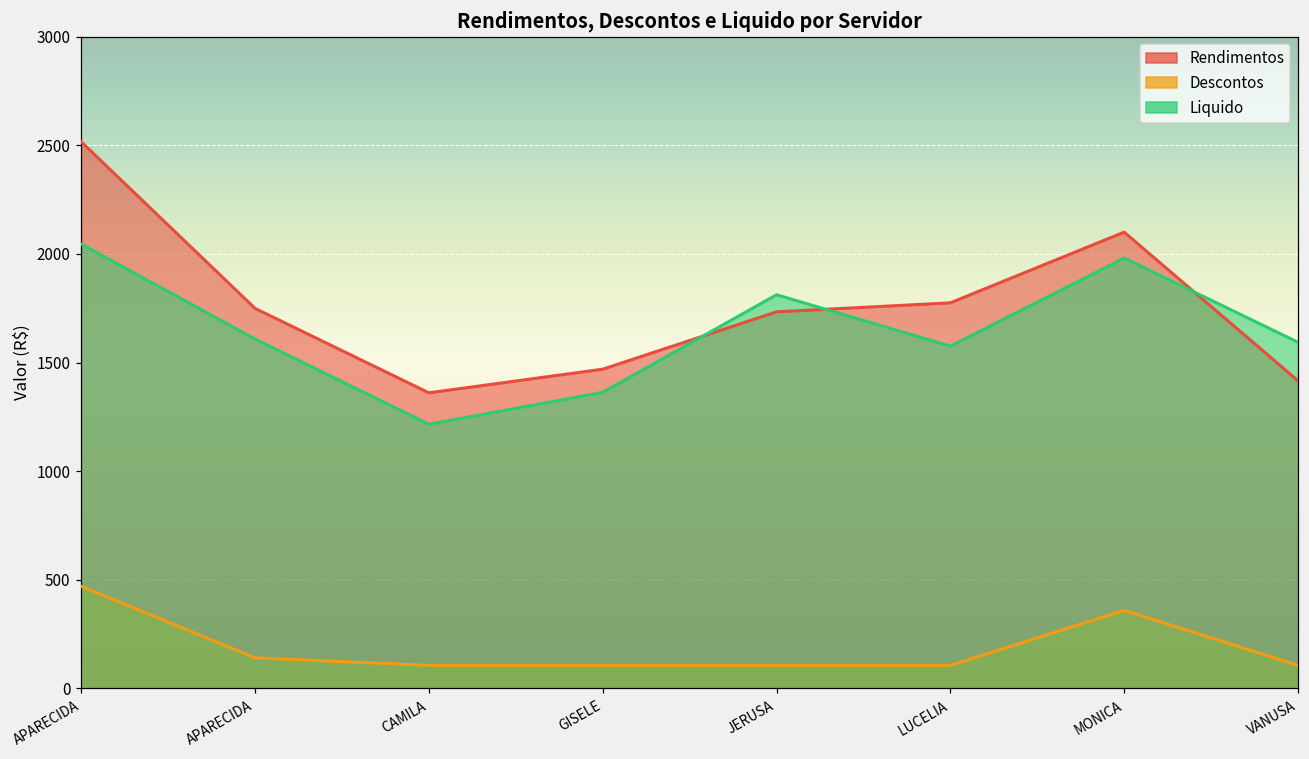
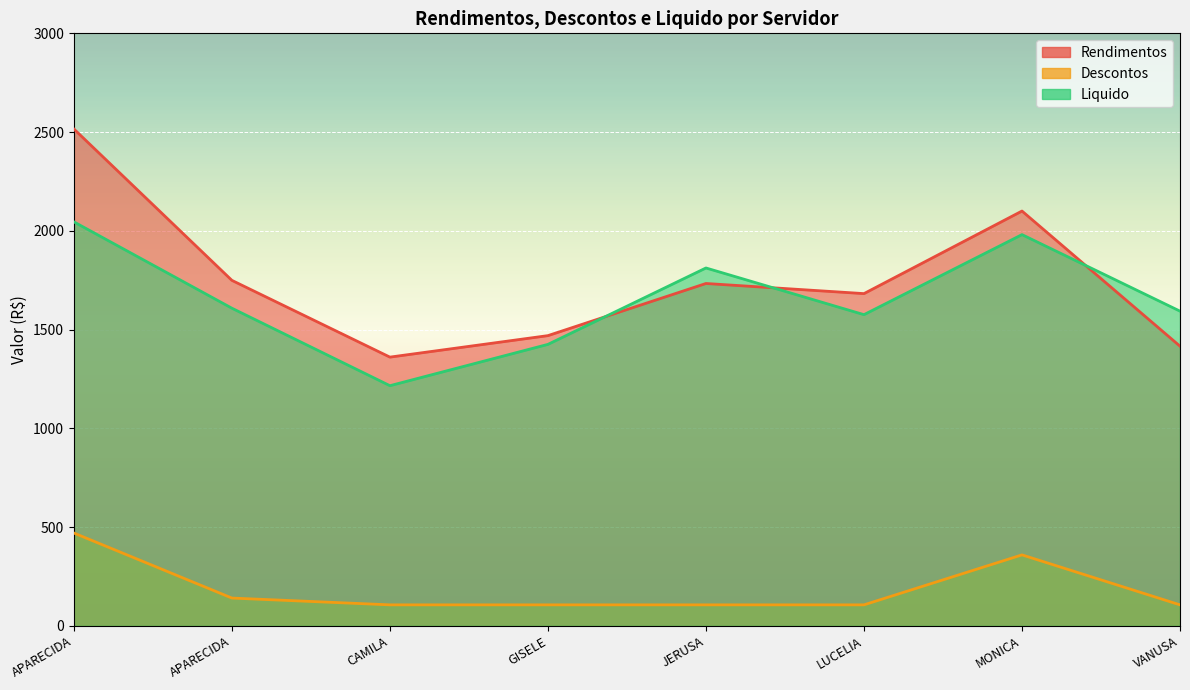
  {
    "Rendimentos": {
      "CAMILA": 1360,
      "GISELE": 1470,
      "JERUSA": 1730,
-     "LUCELIA": 1780,
+     "LUCELIA": 1680,
      "MONICA": 2100,
      "VANUSA": 1420
    },
    "Descontos": {
      "CAMILA": 110,
      "GISELE": 110,
      "JERUSA": 110,
      "LUCELIA": 110,
      "MONICA": 360,
      "VANUSA": 110
    },
    "Liquido": {
      "CAMILA": 1220,
-     "GISELE": 1360,
+     "GISELE": 1430,
      "JERUSA": 1810,
      "LUCELIA": 1580,
      "MONICA": 1980,
      "VANUSA": 1590
    }
  }
